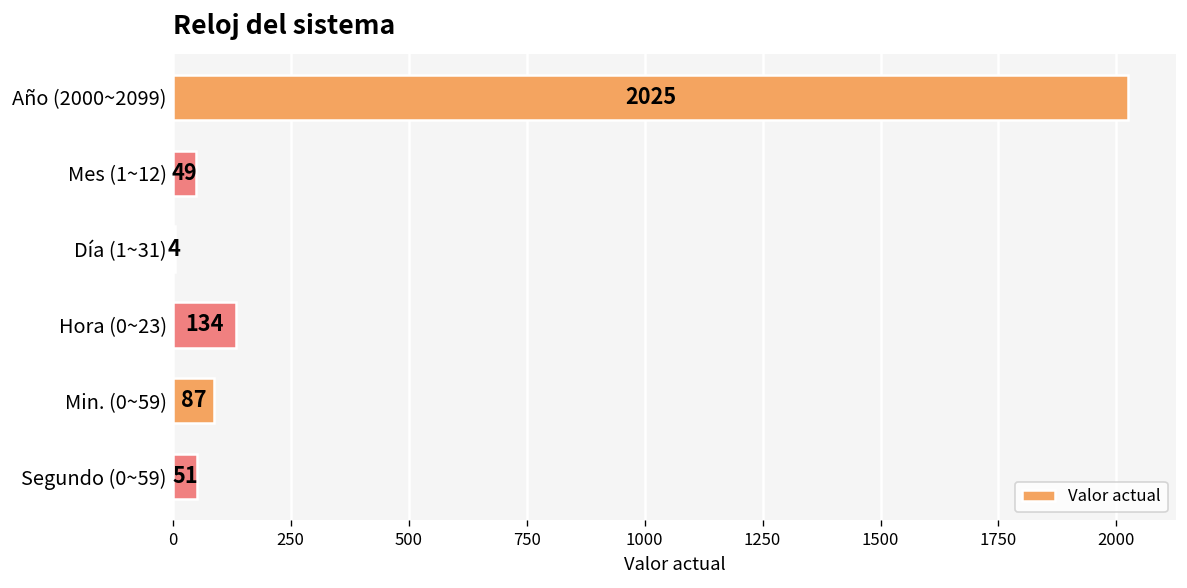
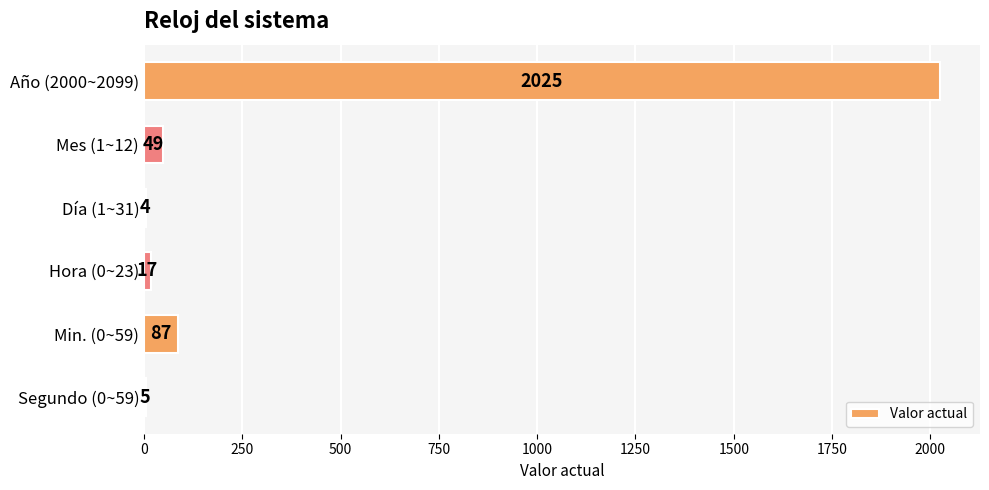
  {
    "Año (2000~2099)": 2025,
    "Mes (1~12)": 49,
    "Día (1~31)": 4,
-   "Hora (0~23)": 134,
+   "Hora (0~23)": 17,
    "Min. (0~59)": 87,
-   "Segundo (0~59)": 51
+   "Segundo (0~59)": 5
  }
